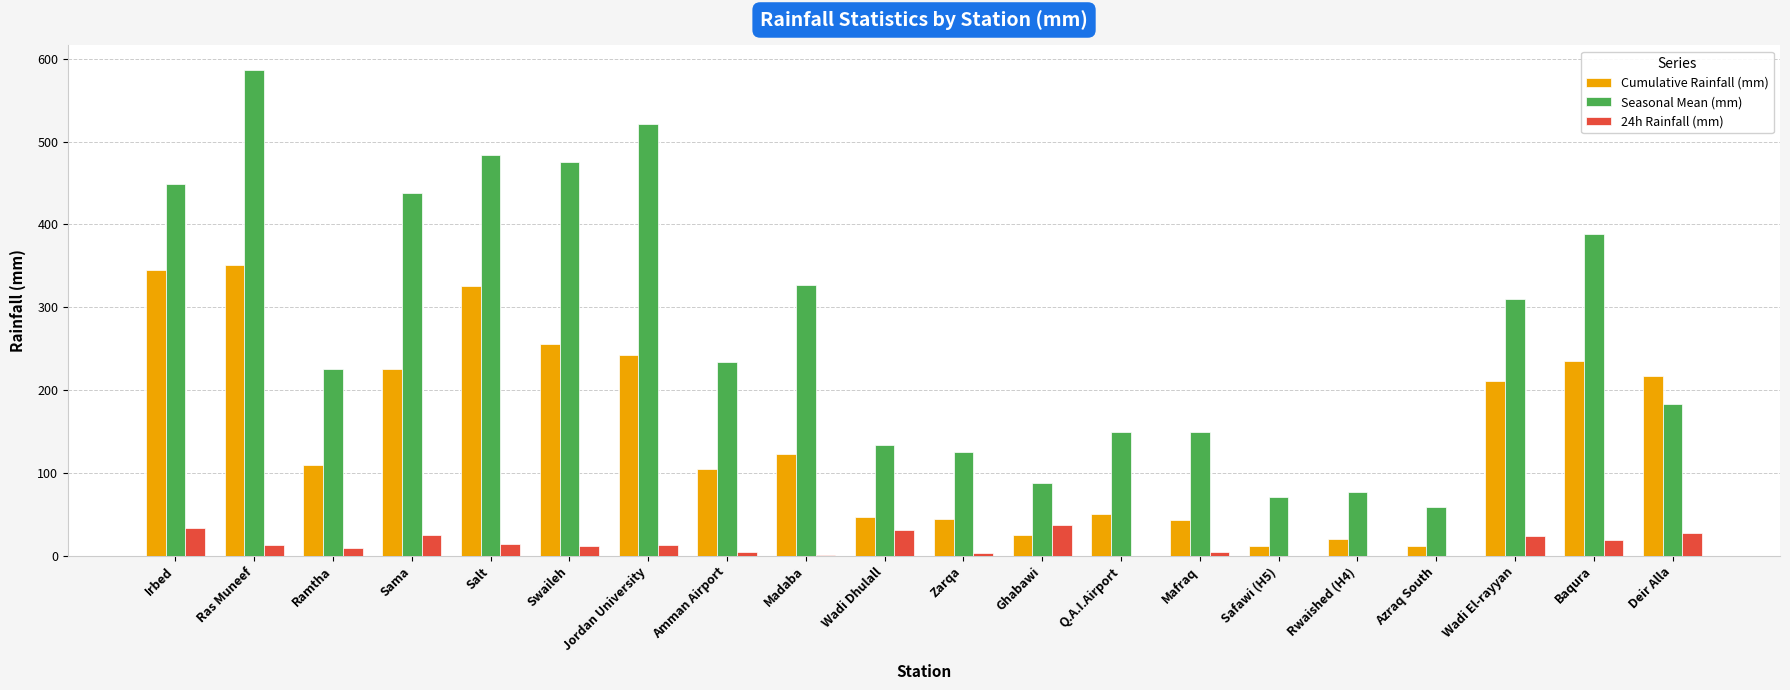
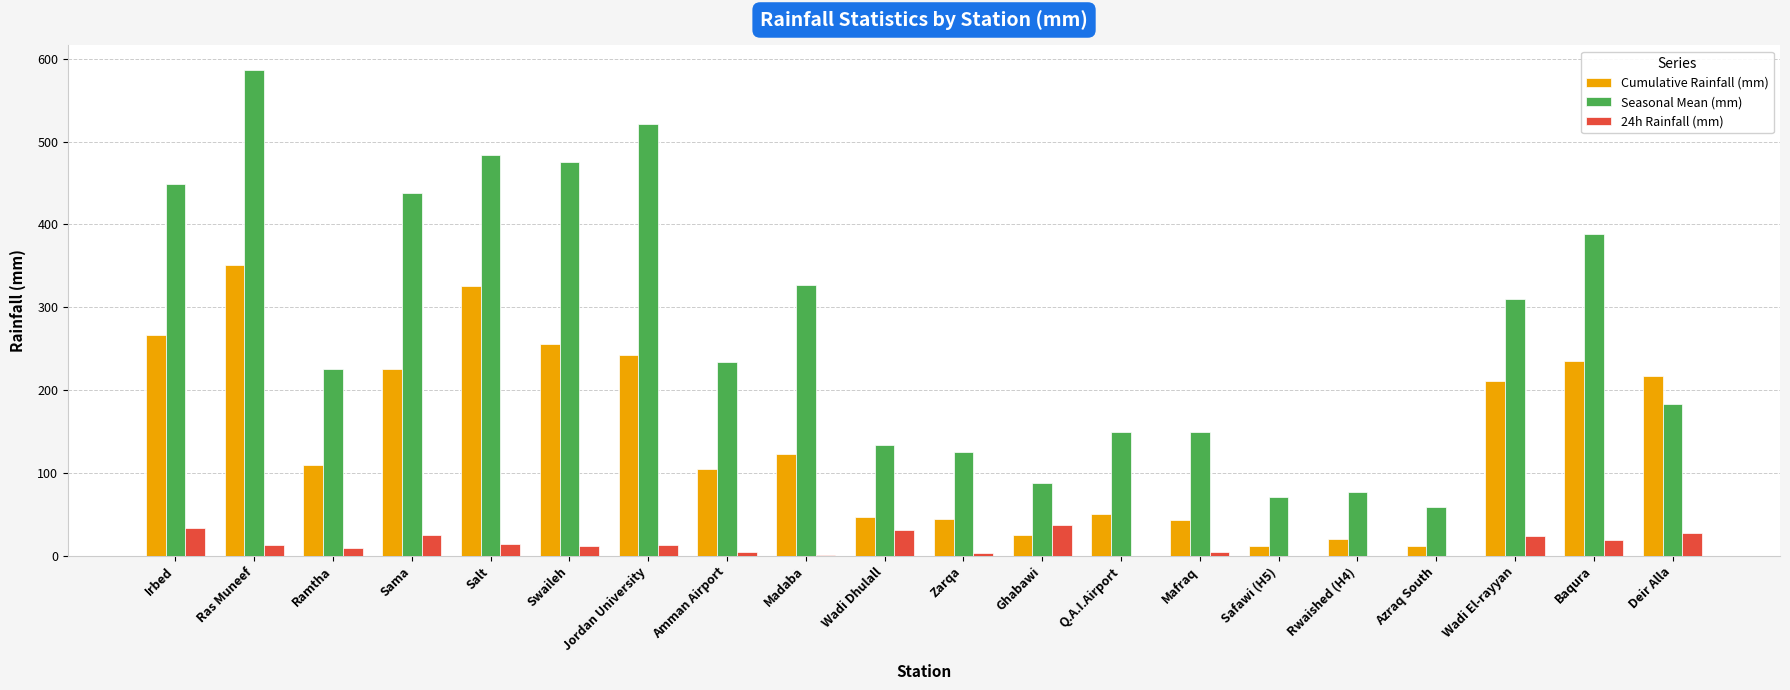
  {
    "Cumulative Rainfall (mm)": {
-     "Irbed": 350,
+     "Irbed": 270,
      "Ras Muneef": 350,
      "Ramtha": 110,
      "Sama": 230,
      "Salt": 330,
      "Swaileh": 260,
      "Jordan University": 240,
      "Amman Airport": 100,
      "Madaba": 120,
      "Wadi Dhulall": 50,
      "Zarqa": 40,
      "Ghabawi": 20,
      "Q.A.I.Airport": 50,
      "Mafraq": 40,
      "Safawi (H5)": 10,
      "Rwaished (H4)": 20,
      "Azraq South": 10,
      "Wadi El-rayyan": 210,
      "Baqura": 240,
      "Deir Alla": 220
    },
    "Seasonal Mean (mm)": {
      "Irbed": 450,
      "Ras Muneef": 590,
      "Ramtha": 230,
      "Sama": 440,
      "Salt": 480,
      "Swaileh": 480,
      "Jordan University": 520,
      "Amman Airport": 230,
      "Madaba": 330,
      "Wadi Dhulall": 130,
      "Zarqa": 130,
      "Ghabawi": 90,
      "Q.A.I.Airport": 150,
      "Mafraq": 150,
      "Safawi (H5)": 70,
      "Rwaished (H4)": 80,
      "Azraq South": 60,
      "Wadi El-rayyan": 310,
      "Baqura": 390,
      "Deir Alla": 180
    },
    "24h Rainfall (mm)": {
      "Irbed": 30,
      "Ras Muneef": 10,
      "Ramtha": 10,
      "Sama": 30,
      "Salt": 10,
      "Swaileh": 10,
      "Jordan University": 10,
      "Amman Airport": 10,
      "Wadi Dhulall": 30,
      "Zarqa": 0,
      "Ghabawi": 40,
      "Q.A.I.Airport": 0,
      "Mafraq": 10,
      "Safawi (H5)": 0,
      "Rwaished (H4)": 0,
      "Azraq South": 0,
      "Wadi El-rayyan": 20,
      "Baqura": 20,
      "Deir Alla": 30
    }
  }
